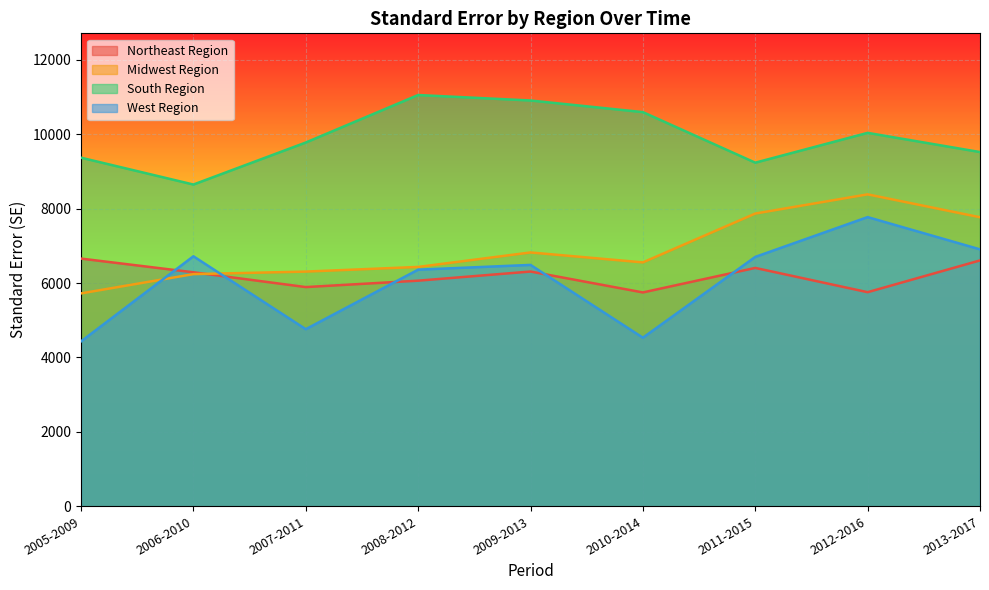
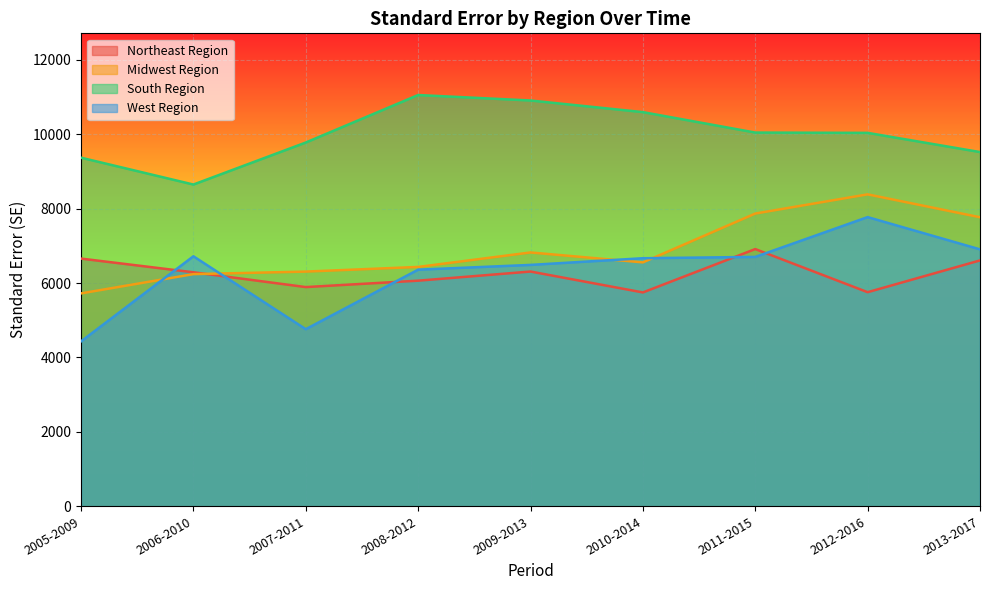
  {
    "Northeast Region": {
      "2005-2009": 6700,
      "2007-2011": 5900,
      "2008-2012": 6100,
      "2009-2013": 6300,
      "2010-2014": 5700,
-     "2011-2015": 6400,
+     "2011-2015": 6900,
      "2012-2016": 5800,
      "2013-2017": 6600
    },
    "Midwest Region": {
      "2005-2009": 5700,
      "2007-2011": 6300,
      "2008-2012": 6400,
      "2009-2013": 6800,
      "2010-2014": 6600,
      "2011-2015": 7900,
      "2012-2016": 8400,
      "2013-2017": 7800
    },
    "South Region": {
      "2005-2009": 9400,
      "2006-2010": 8600,
      "2007-2011": 9800,
      "2008-2012": 11100,
      "2009-2013": 10900,
      "2010-2014": 10600,
-     "2011-2015": 9200,
+     "2011-2015": 10000,
      "2012-2016": 10000,
      "2013-2017": 9500
    },
    "West Region": {
      "2005-2009": 4400,
      "2006-2010": 6700,
      "2007-2011": 4800,
      "2008-2012": 6400,
      "2009-2013": 6500,
-     "2010-2014": 4500,
+     "2010-2014": 6700,
      "2011-2015": 6700,
      "2012-2016": 7800,
      "2013-2017": 6900
    }
  }
